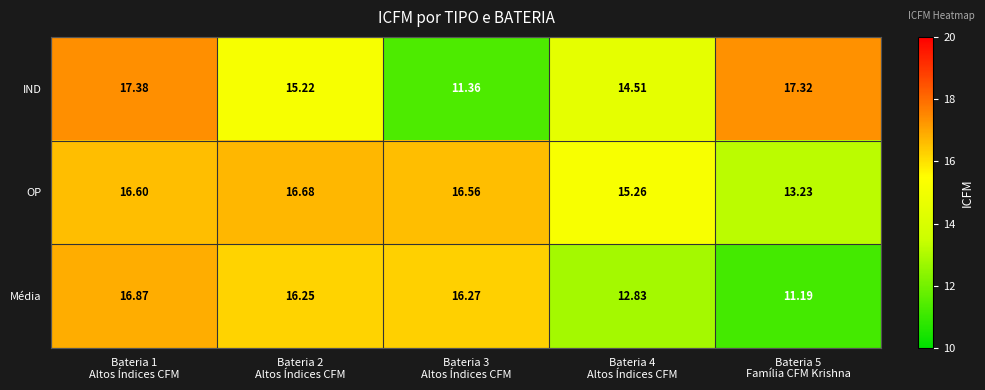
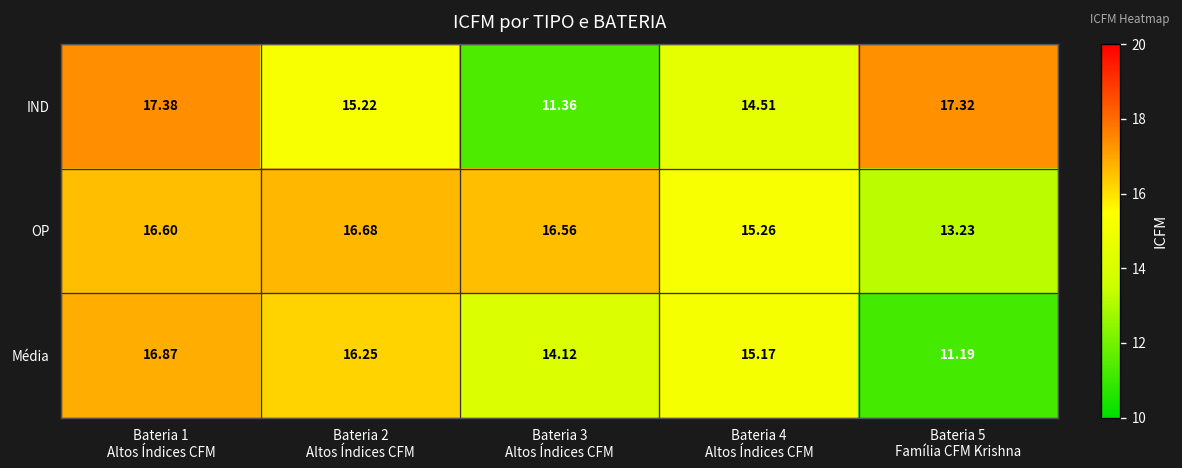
  {
    "IND": {
      "Bateria 1 Altos Índices CFM": 17.38,
      "Bateria 2 Altos Índices CFM": 15.22,
      "Bateria 3 Altos Índices CFM": 11.36,
      "Bateria 4 Altos Índices CFM": 14.51,
      "Bateria 5 Família CFM Krishna": 17.32
    },
    "OP": {
      "Bateria 1 Altos Índices CFM": 16.60,
      "Bateria 2 Altos Índices CFM": 16.68,
      "Bateria 3 Altos Índices CFM": 16.56,
      "Bateria 4 Altos Índices CFM": 15.26,
      "Bateria 5 Família CFM Krishna": 13.23
    },
    "Média": {
      "Bateria 1 Altos Índices CFM": 16.87,
      "Bateria 2 Altos Índices CFM": 16.25,
-     "Bateria 3 Altos Índices CFM": 16.27,
-     "Bateria 4 Altos Índices CFM": 12.83,
+     "Bateria 3 Altos Índices CFM": 14.12,
+     "Bateria 4 Altos Índices CFM": 15.17,
      "Bateria 5 Família CFM Krishna": 11.19
    }
  }
